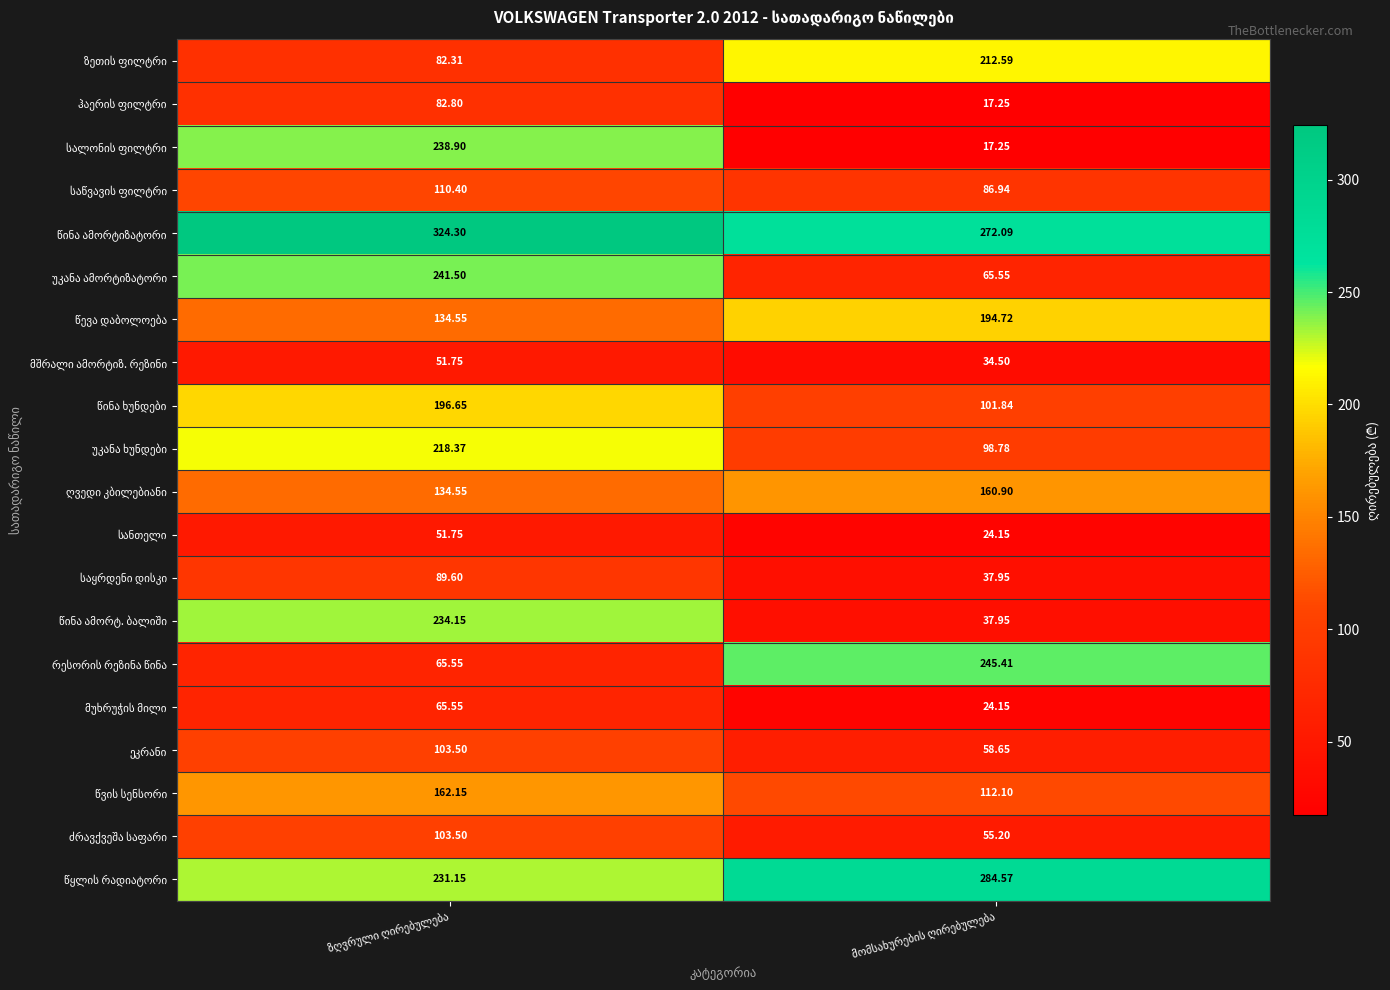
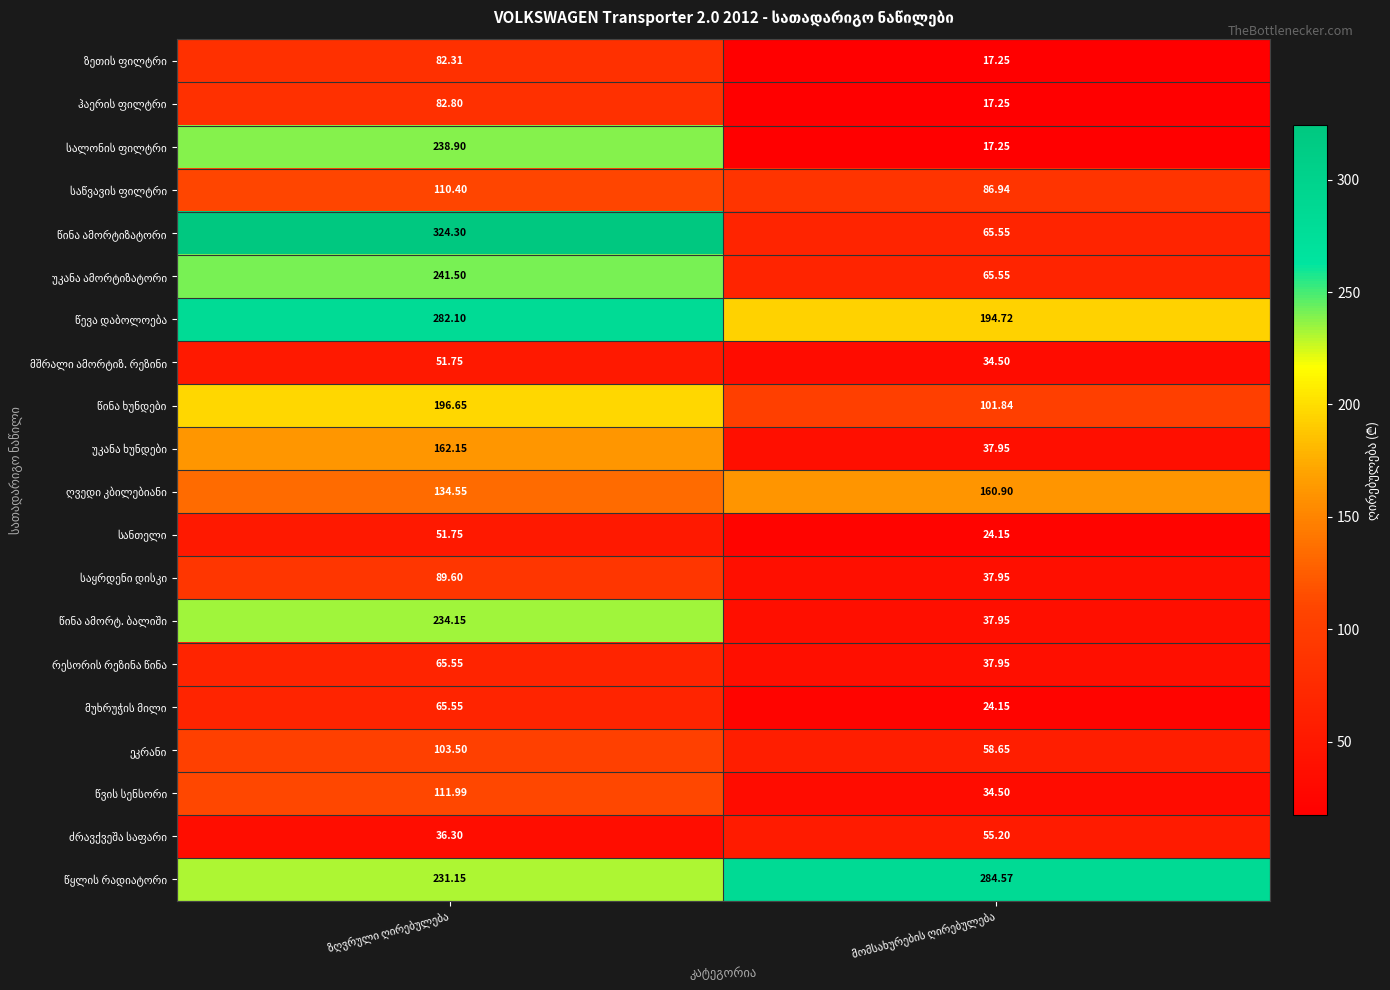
  {
    "ზეთის ფილტრი": {
      "ზღვრული ღირებულება": 82.31,
-     "მომსახურების ღირებულება": 212.59
+     "მომსახურების ღირებულება": 17.25
    },
    "ჰაერის ფილტრი": {
      "ზღვრული ღირებულება": 82.80,
      "მომსახურების ღირებულება": 17.25
    },
    "სალონის ფილტრი": {
      "ზღვრული ღირებულება": 238.90,
      "მომსახურების ღირებულება": 17.25
    },
    "საწვავის ფილტრი": {
      "ზღვრული ღირებულება": 110.40,
      "მომსახურების ღირებულება": 86.94
    },
    "წინა ამორტიზატორი": {
      "ზღვრული ღირებულება": 324.30,
-     "მომსახურების ღირებულება": 272.09
+     "მომსახურების ღირებულება": 65.55
    },
    "უკანა ამორტიზატორი": {
      "ზღვრული ღირებულება": 241.50,
      "მომსახურების ღირებულება": 65.55
    },
    "წევა დაბოლოება": {
-     "ზღვრული ღირებულება": 134.55,
+     "ზღვრული ღირებულება": 282.10,
      "მომსახურების ღირებულება": 194.72
    },
    "მშრალი ამორტიზ. რეზინი": {
      "ზღვრული ღირებულება": 51.75,
      "მომსახურების ღირებულება": 34.50
    },
    "წინა ხუნდები": {
      "ზღვრული ღირებულება": 196.65,
      "მომსახურების ღირებულება": 101.84
    },
    "უკანა ხუნდები": {
-     "ზღვრული ღირებულება": 218.37,
-     "მომსახურების ღირებულება": 98.78
+     "ზღვრული ღირებულება": 162.15,
+     "მომსახურების ღირებულება": 37.95
    },
    "ღვედი კბილებიანი": {
      "ზღვრული ღირებულება": 134.55,
      "მომსახურების ღირებულება": 160.90
    },
    "სანთელი": {
      "ზღვრული ღირებულება": 51.75,
      "მომსახურების ღირებულება": 24.15
    },
    "საყრდენი დისკი": {
      "ზღვრული ღირებულება": 89.60,
      "მომსახურების ღირებულება": 37.95
    },
    "წინა ამორტ. ბალიში": {
      "ზღვრული ღირებულება": 234.15,
      "მომსახურების ღირებულება": 37.95
    },
    "რესორის რეზინა წინა": {
      "ზღვრული ღირებულება": 65.55,
-     "მომსახურების ღირებულება": 245.41
+     "მომსახურების ღირებულება": 37.95
    },
    "მუხრუჭის მილი": {
      "ზღვრული ღირებულება": 65.55,
      "მომსახურების ღირებულება": 24.15
    },
    "ეკრანი": {
      "ზღვრული ღირებულება": 103.50,
      "მომსახურების ღირებულება": 58.65
    },
    "წვის სენსორი": {
-     "ზღვრული ღირებულება": 162.15,
-     "მომსახურების ღირებულება": 112.10
+     "ზღვრული ღირებულება": 111.99,
+     "მომსახურების ღირებულება": 34.50
    },
    "ძრავქვეშა საფარი": {
-     "ზღვრული ღირებულება": 103.50,
+     "ზღვრული ღირებულება": 36.30,
      "მომსახურების ღირებულება": 55.20
    },
    "წყლის რადიატორი": {
      "ზღვრული ღირებულება": 231.15,
      "მომსახურების ღირებულება": 284.57
    }
  }
